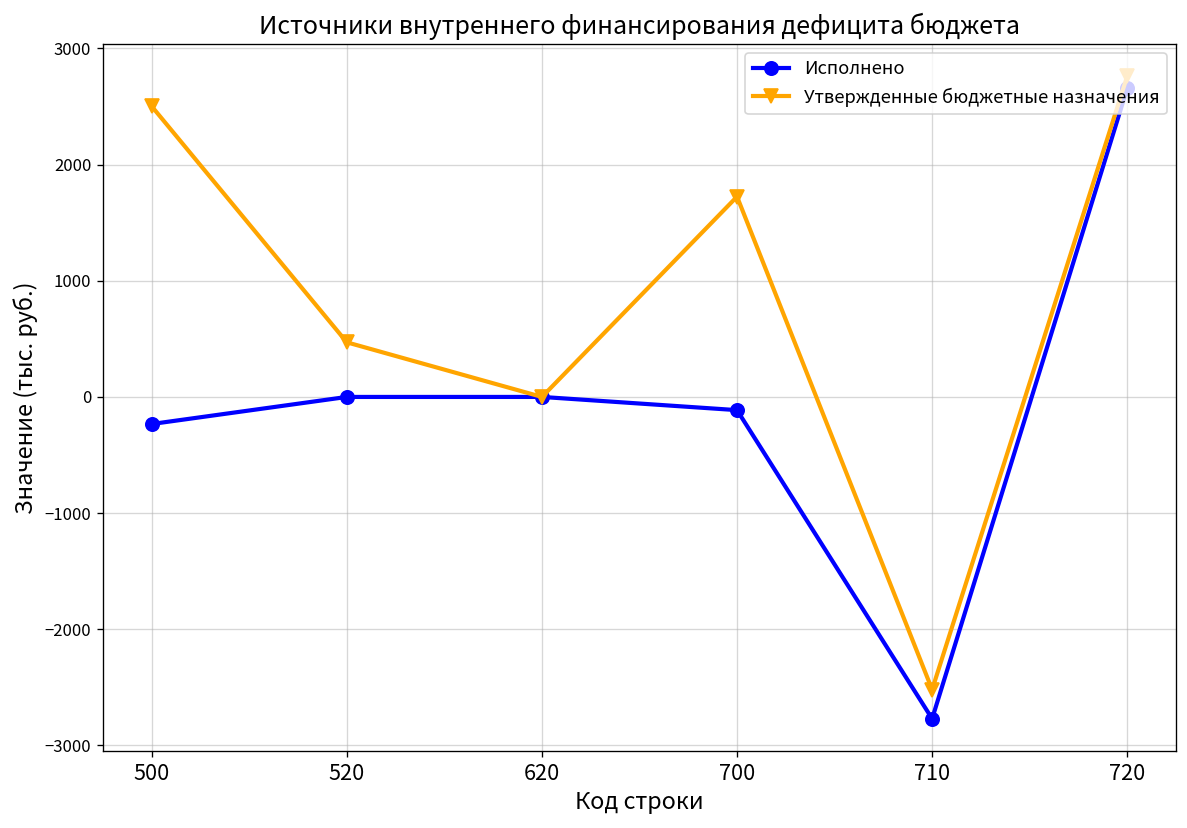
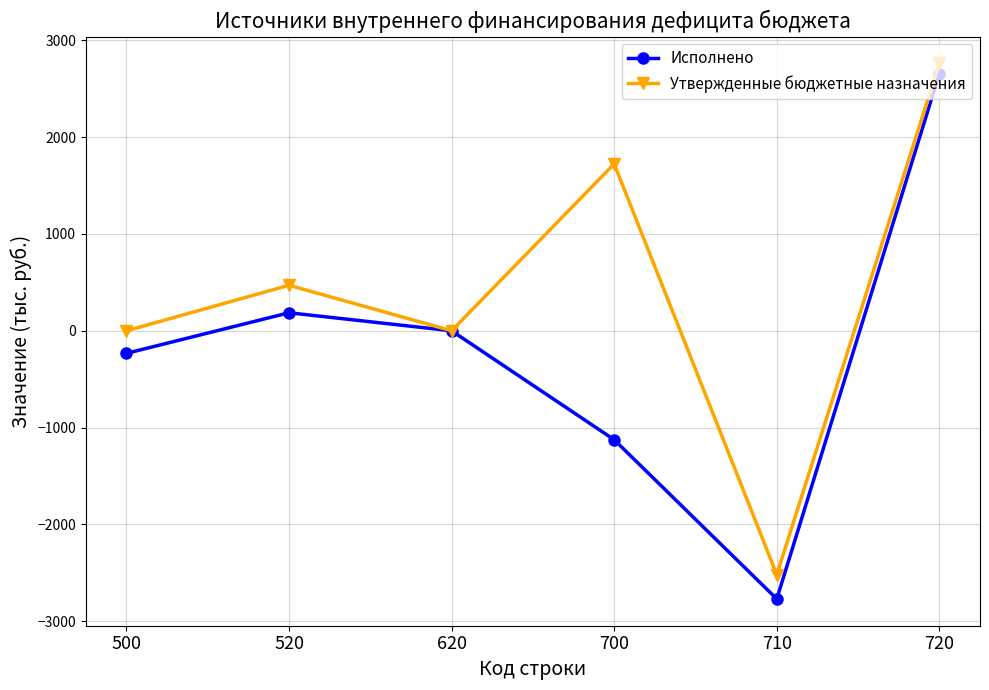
  {
    "Исполнено": {
      "500": -200,
-     "520": 0,
-     "700": -100,
+     "520": 200,
+     "700": -1100,
      "710": -2800
    },
    "Утвержденные бюджетные назначения": {
-     "500": 2500,
+     "500": 0,
      "520": 500,
      "700": 1700,
      "710": -2500
    }
  }
